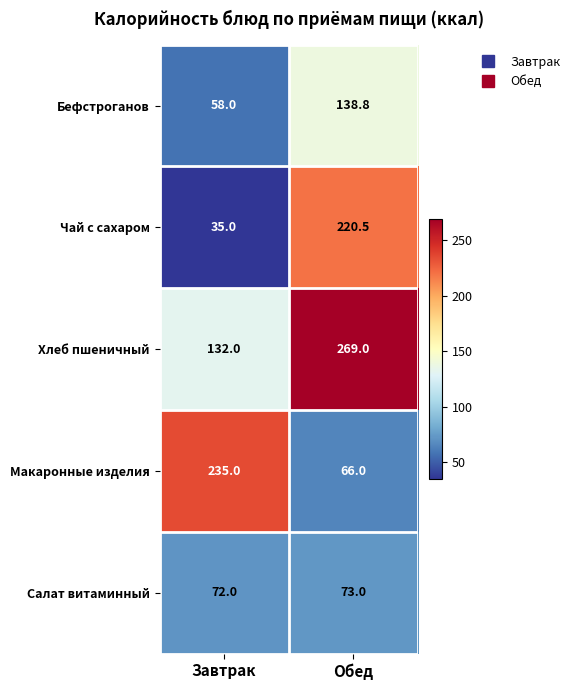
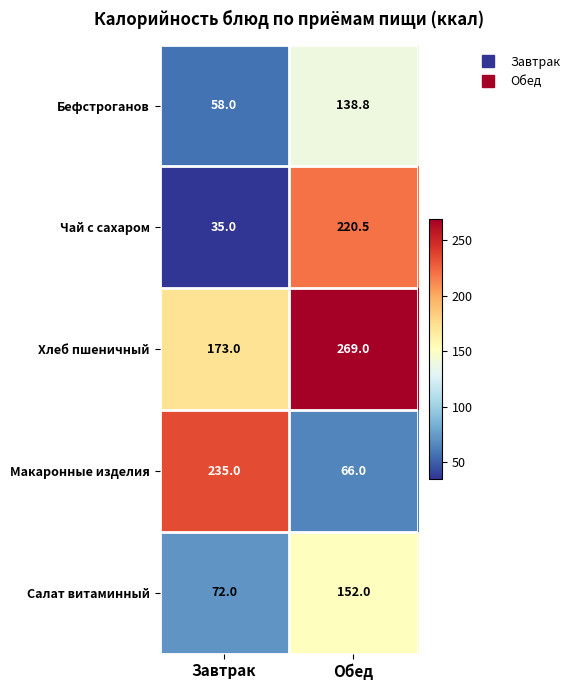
  {
    "Бефстроганов": {
      "Завтрак": 58.0,
      "Обед": 138.8
    },
    "Чай с сахаром": {
      "Завтрак": 35.0,
      "Обед": 220.5
    },
    "Хлеб пшеничный": {
-     "Завтрак": 132.0,
+     "Завтрак": 173.0,
      "Обед": 269.0
    },
    "Макаронные изделия": {
      "Завтрак": 235.0,
      "Обед": 66.0
    },
    "Салат витаминный": {
      "Завтрак": 72.0,
-     "Обед": 73.0
+     "Обед": 152.0
    }
  }
